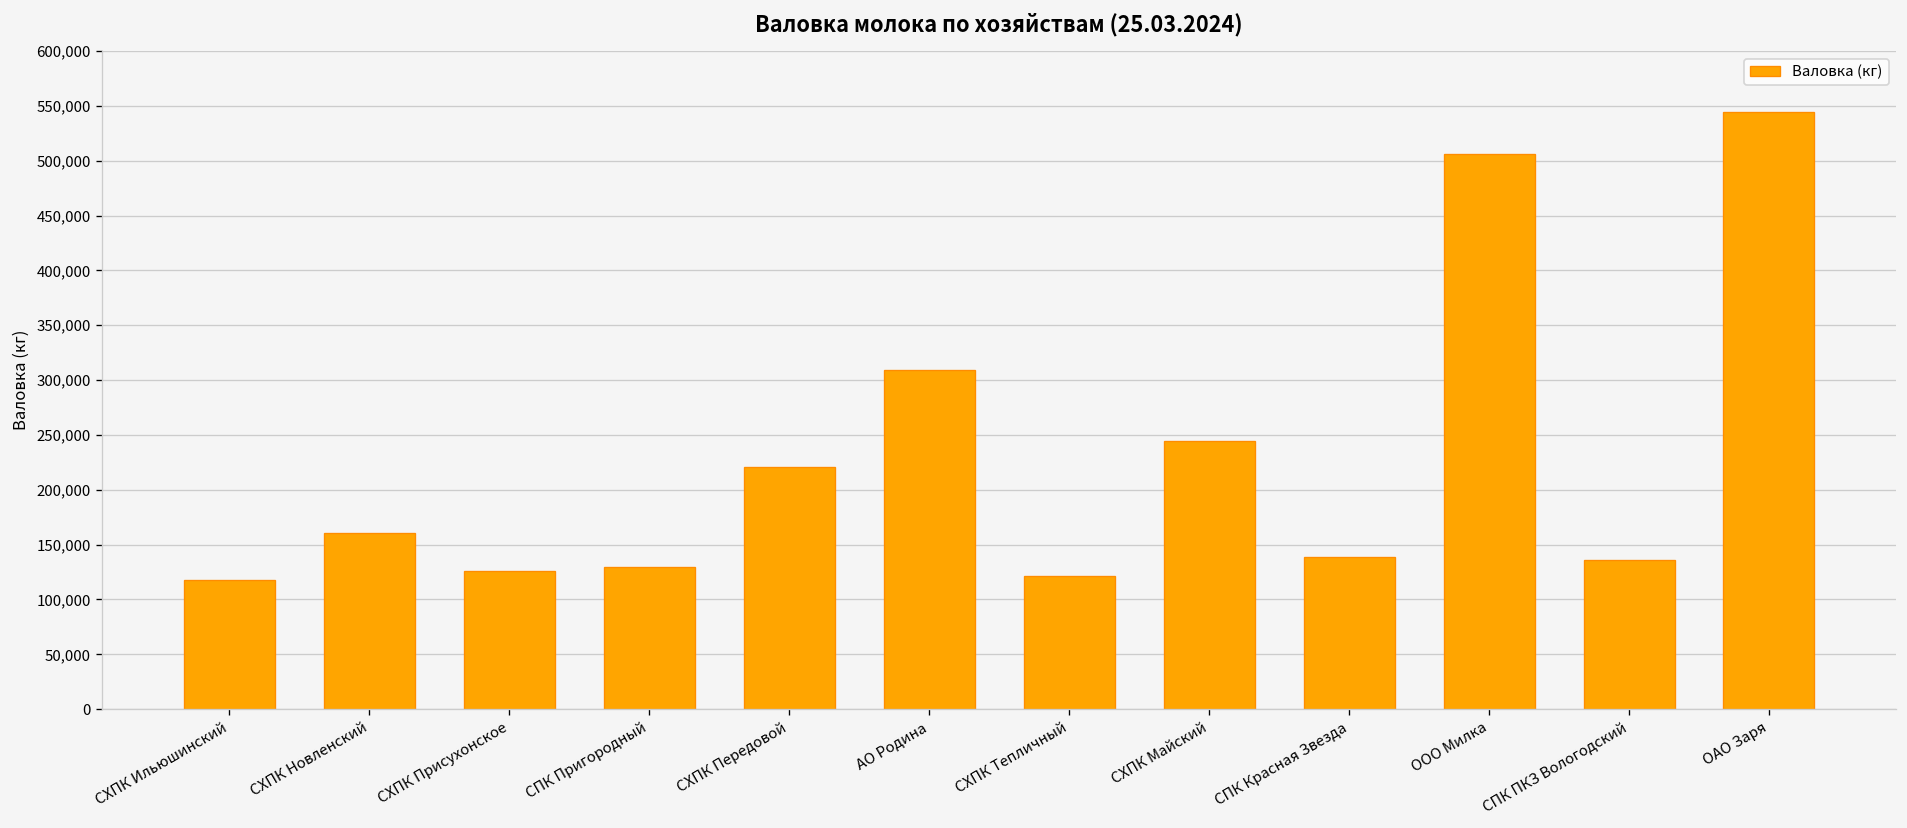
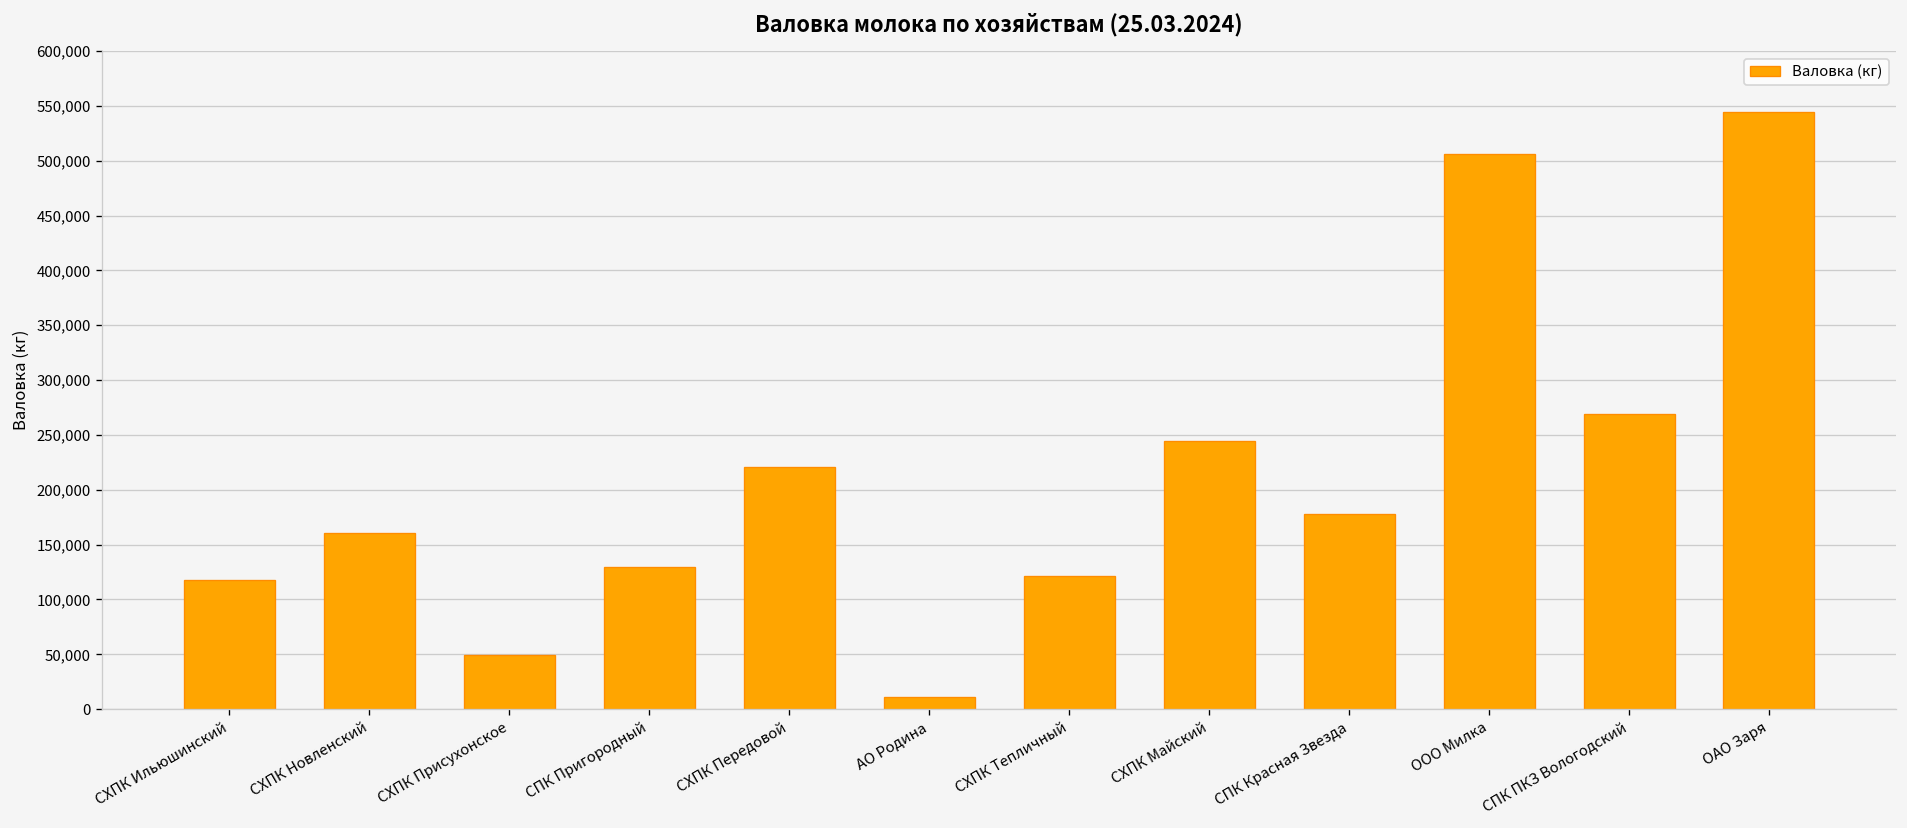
  {
    "СХПК Ильюшинский": "120,000",
    "СХПК Новленский": "160,000",
-   "СХПК Присухонское": "130,000",
+   "СХПК Присухонское": "50,000",
    "СПК Пригородный": "130,000",
    "СХПК Передовой": "220,000",
-   "АО Родина": "310,000",
+   "АО Родина": "10,000",
    "СХПК Тепличный": "120,000",
    "СХПК Майский": "240,000",
-   "СПК Красная Звезда": "140,000",
+   "СПК Красная Звезда": "180,000",
    "ООО Милка": "510,000",
-   "СПК ПКЗ Вологодский": "140,000",
+   "СПК ПКЗ Вологодский": "270,000",
    "ОАО Заря": "540,000"
  }
